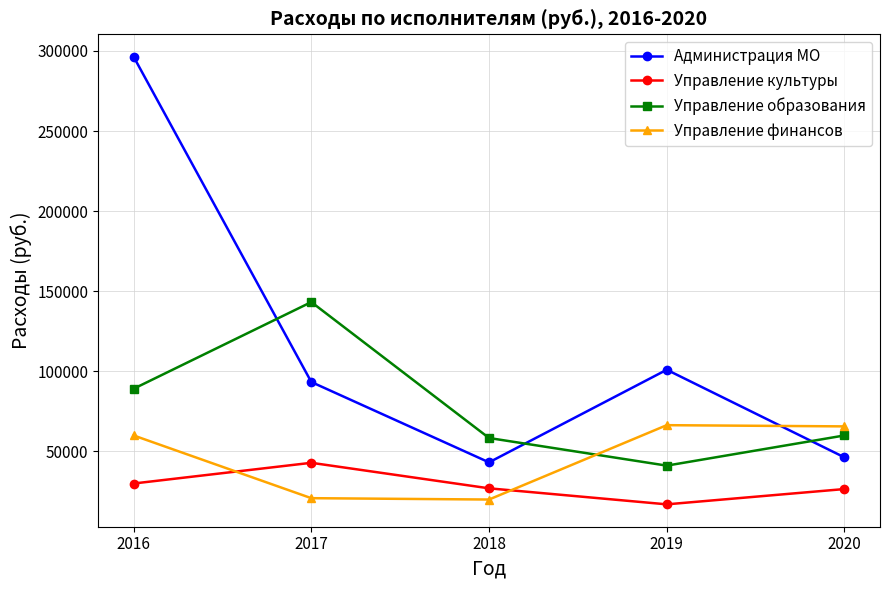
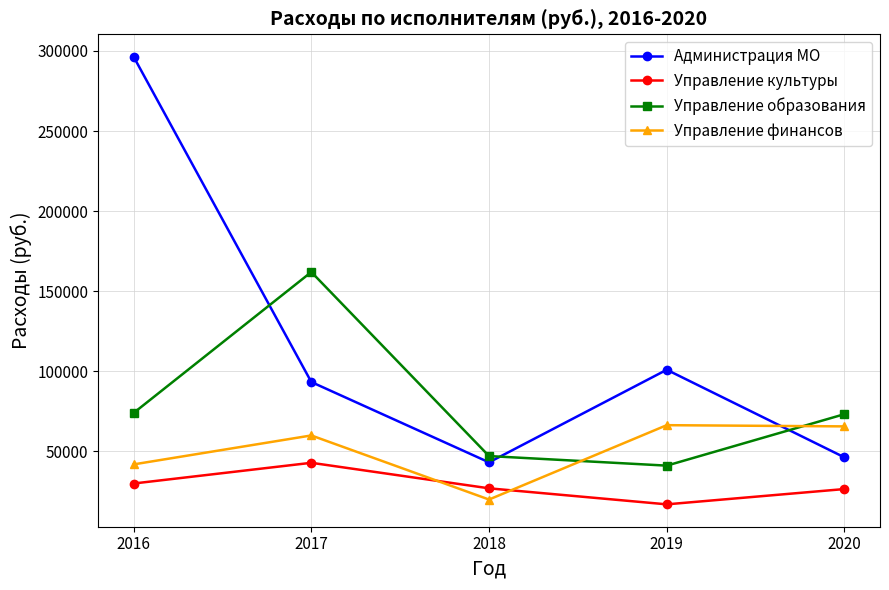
  {
    "Администрация МО": {
      "2016": 296000,
      "2017": 93000,
      "2018": 43000,
      "2019": 101000,
      "2020": 46000
    },
    "Управление культуры": {
      "2016": 30000,
      "2017": 43000,
      "2018": 27000,
      "2019": 17000,
      "2020": 27000
    },
    "Управление образования": {
-     "2016": 89000,
-     "2017": 143000,
-     "2018": 58000,
+     "2016": 74000,
+     "2017": 162000,
+     "2018": 47000,
      "2019": 41000,
-     "2020": 60000
+     "2020": 73000
    },
    "Управление финансов": {
-     "2016": 60000,
-     "2017": 21000,
+     "2016": 42000,
+     "2017": 60000,
      "2018": 20000,
      "2019": 66000,
      "2020": 66000
    }
  }
